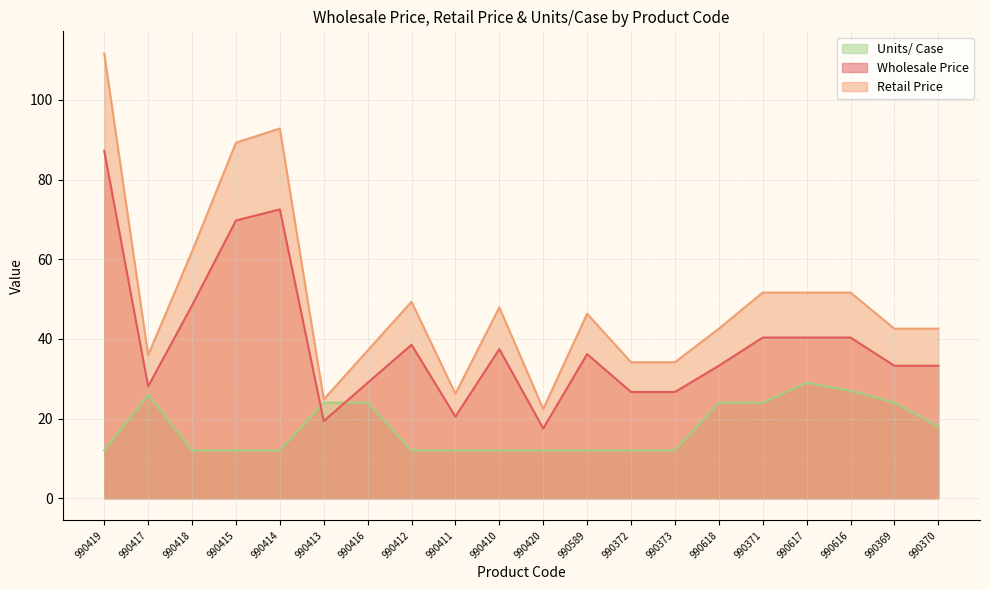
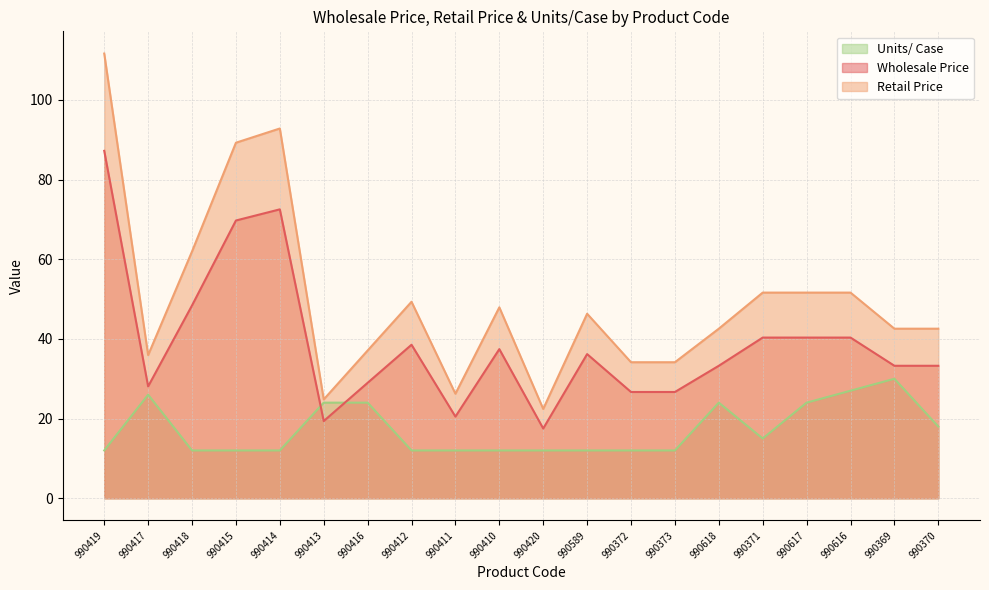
  {
    "Units/ Case": {
      "990419": 12,
      "990417": 26,
      "990418": 12,
      "990415": 12,
      "990414": 12,
      "990413": 24,
      "990416": 24,
      "990412": 12,
      "990411": 12,
      "990410": 12,
      "990420": 12,
      "990589": 12,
      "990372": 12,
      "990373": 12,
      "990618": 24,
-     "990371": 24,
-     "990617": 29,
+     "990371": 15,
+     "990617": 24,
      "990616": 27,
-     "990369": 24,
+     "990369": 30,
      "990370": 18
    }
  }
